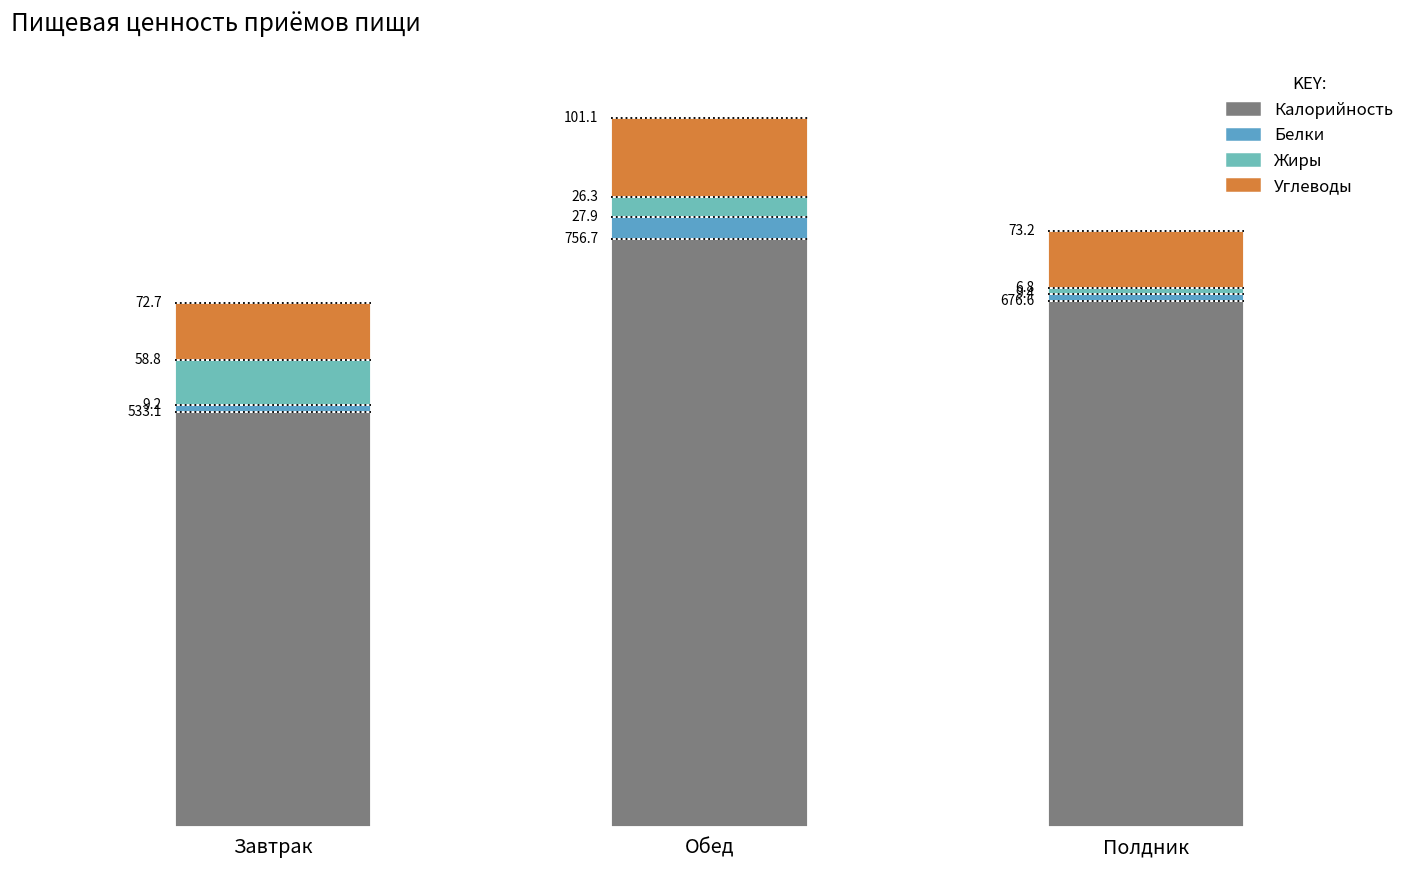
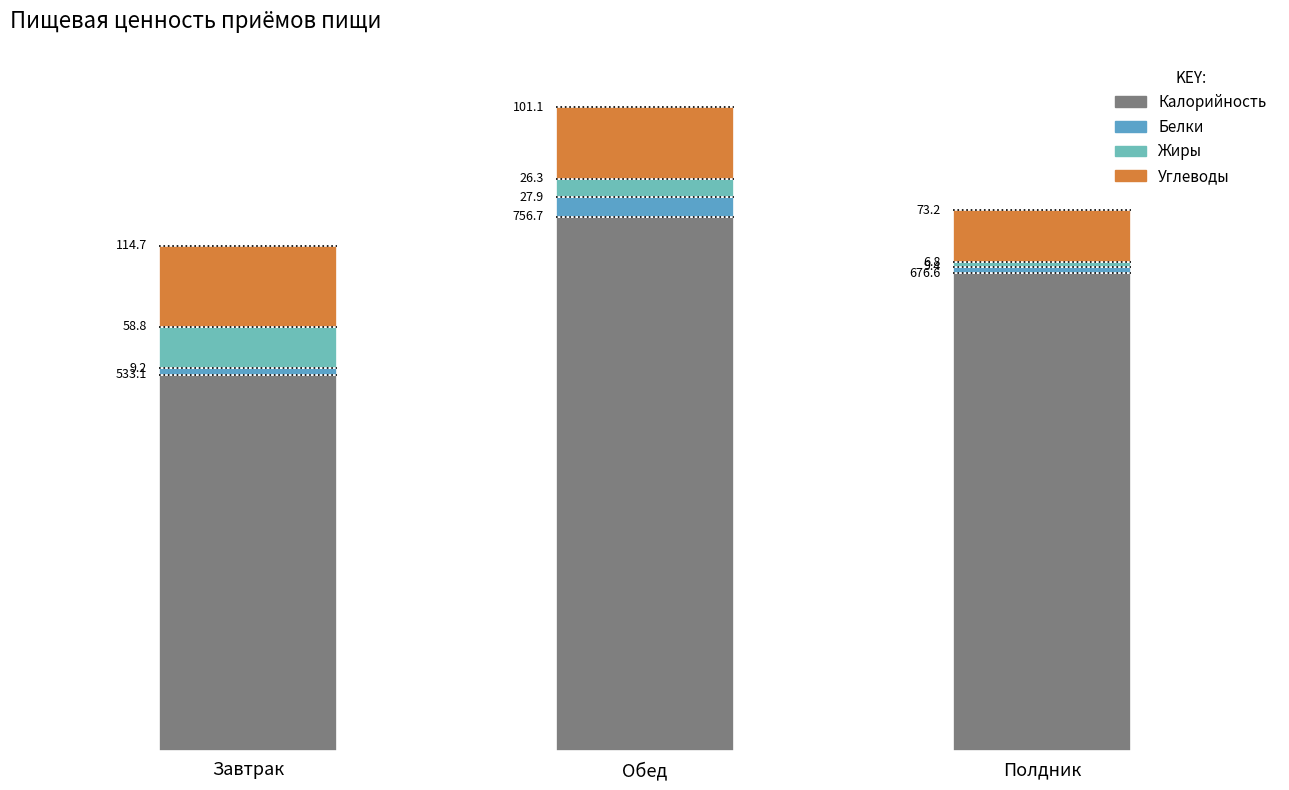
  {
    "Углеводы": {
-     "Завтрак": 72.7
+     "Завтрак": 114.7
    }
  }
